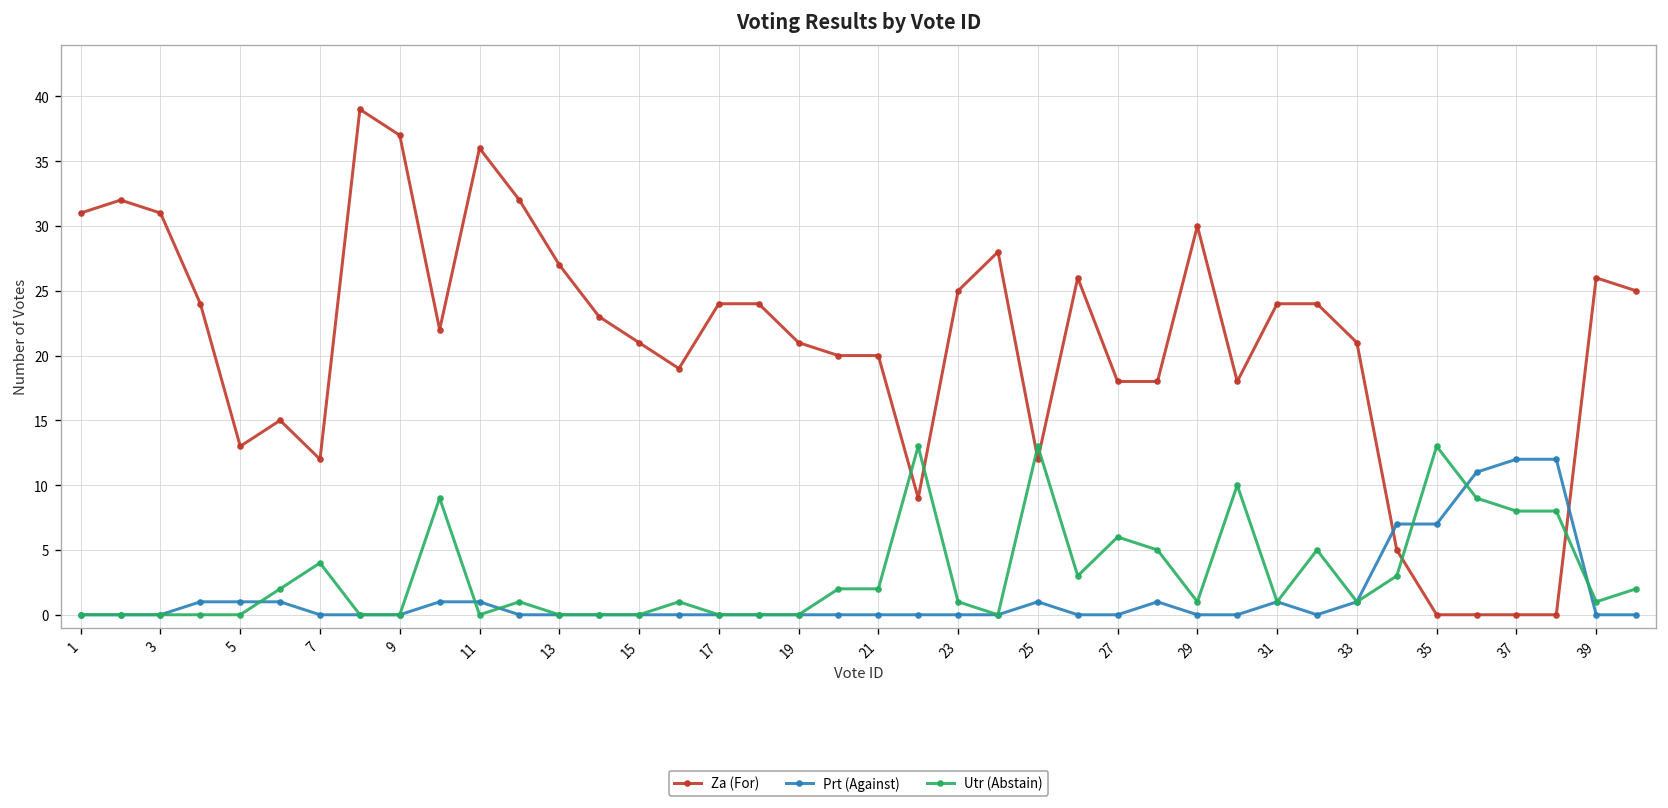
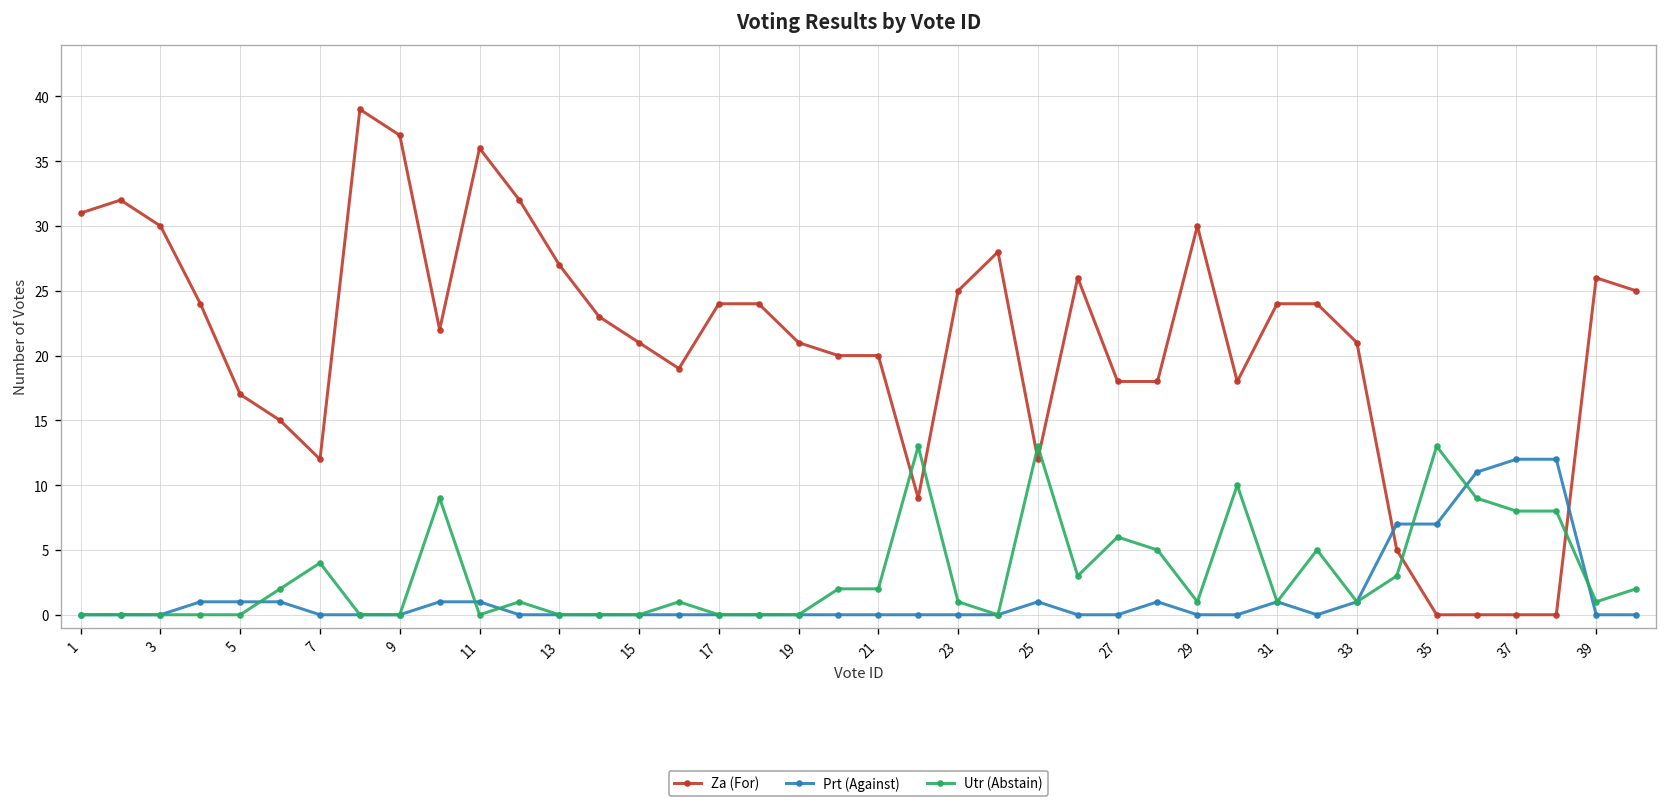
  {
    "Za (For)": {
      "1": 31,
-     "3": 31,
-     "5": 13,
+     "3": 30,
+     "5": 17,
      "7": 12,
      "9": 37,
      "11": 36,
      "13": 27,
      "15": 21,
      "17": 24,
      "19": 21,
      "21": 20,
      "23": 25,
      "25": 12,
      "27": 18,
      "29": 30,
      "31": 24,
      "33": 21,
      "35": 0,
      "37": 0,
      "39": 26
    },
    "Prt (Against)": {
      "5": 1,
      "7": 0,
      "11": 1,
      "21": 0,
      "23": 0,
      "25": 1,
      "27": 0,
      "29": 0,
      "35": 7,
      "37": 12,
      "39": 0
    },
    "Utr (Abstain)": {
      "5": 0,
      "7": 4,
      "11": 0,
      "21": 2,
      "23": 1,
      "25": 13,
      "27": 6,
      "29": 1,
      "35": 13,
      "37": 8,
      "39": 1
    }
  }
